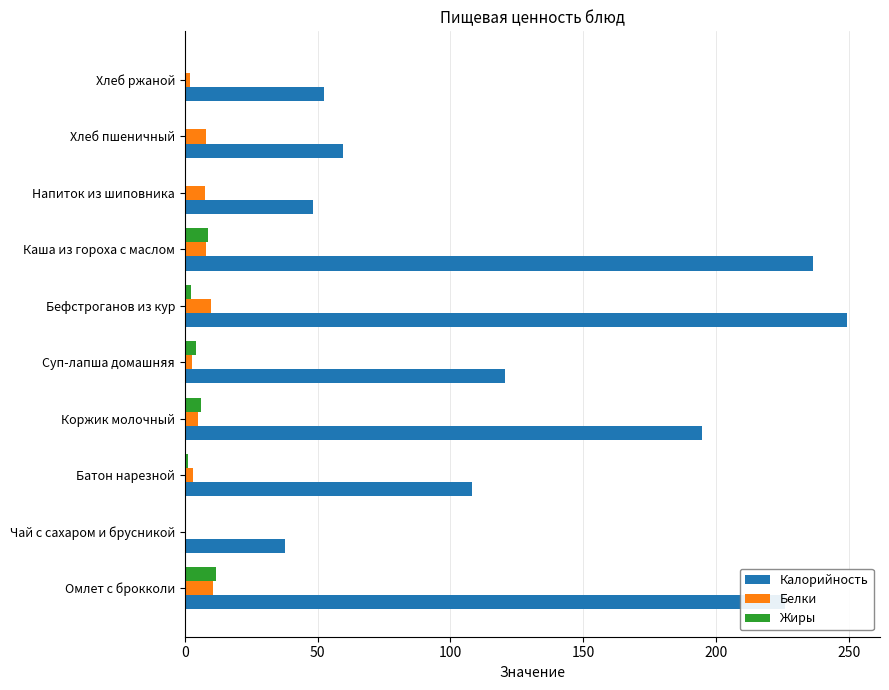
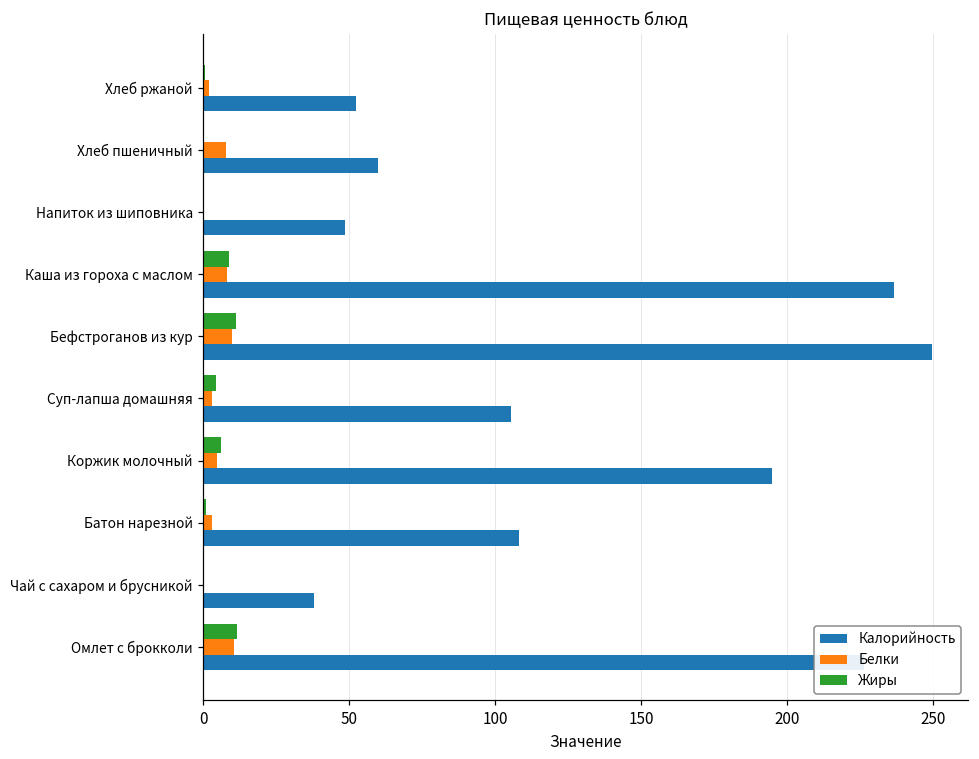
  {
    "Калорийность": {
      "Хлеб ржаной": 52,
      "Хлеб пшеничный": 60,
      "Напиток из шиповника": 48,
      "Каша из гороха с маслом": 236,
      "Бефстроганов из кур": 249,
-     "Суп-лапша домашняя": 121,
+     "Суп-лапша домашняя": 105,
      "Коржик молочный": 195,
      "Батон нарезной": 108,
      "Чай с сахаром и брусникой": 38
    },
    "Белки": {
      "Хлеб ржаной": 2,
      "Хлеб пшеничный": 8,
-     "Напиток из шиповника": 8,
+     "Напиток из шиповника": 0,
      "Каша из гороха с маслом": 8,
      "Бефстроганов из кур": 10,
      "Суп-лапша домашняя": 3,
      "Коржик молочный": 5,
      "Батон нарезной": 3,
      "Омлет с брокколи": 11
    },
    "Жиры": {
      "Каша из гороха с маслом": 9,
-     "Бефстроганов из кур": 2,
+     "Бефстроганов из кур": 11,
      "Суп-лапша домашняя": 4,
      "Коржик молочный": 6,
      "Батон нарезной": 1,
      "Омлет с брокколи": 12
    }
  }
